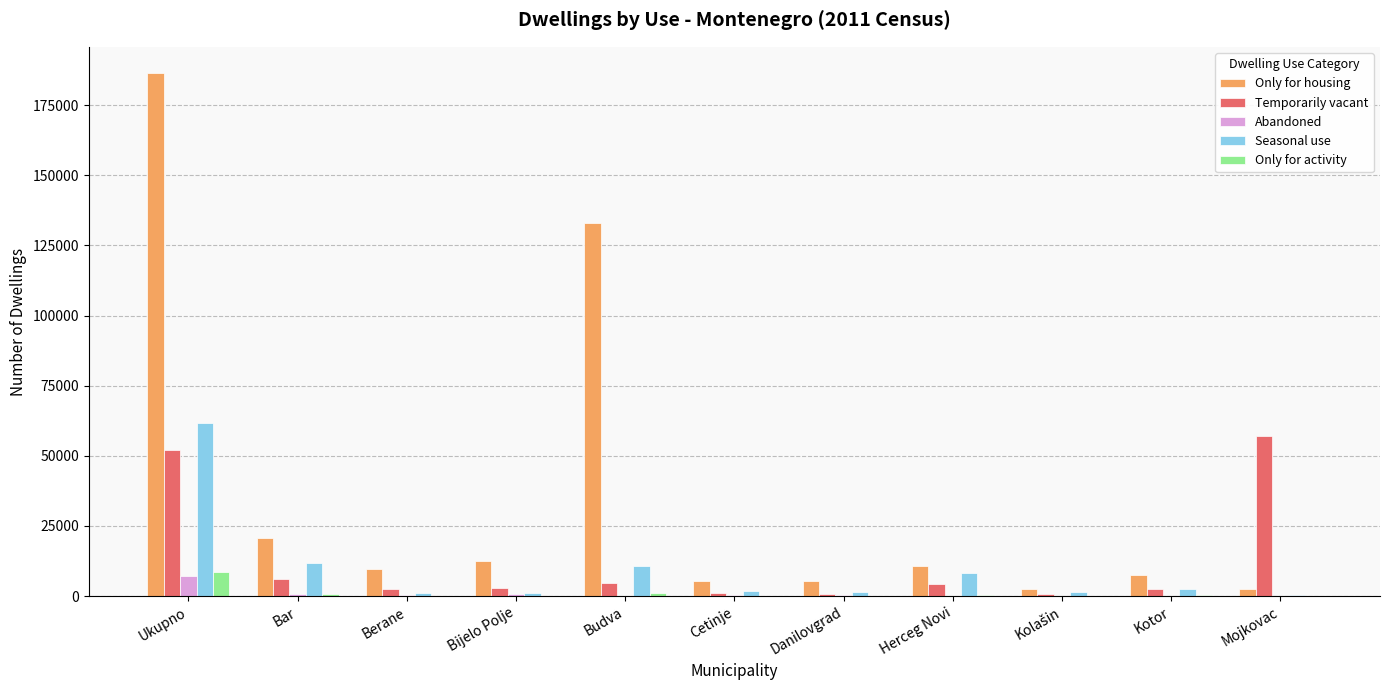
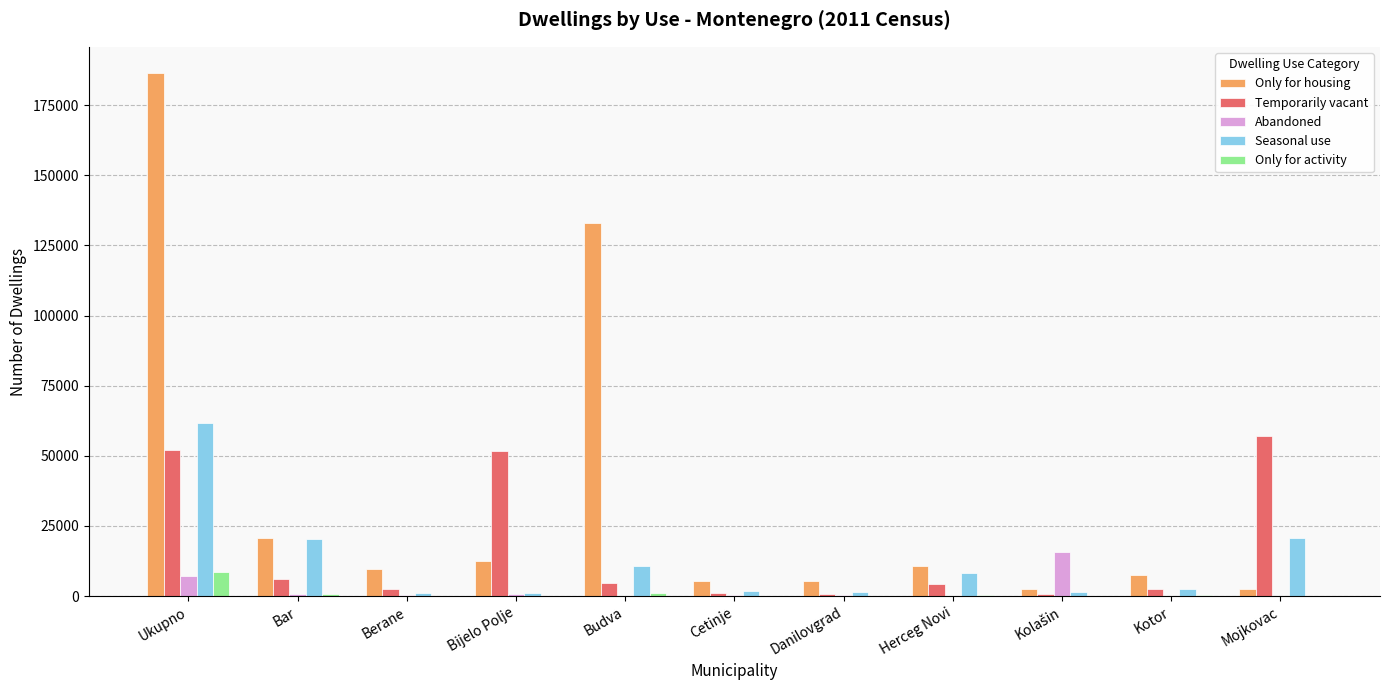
  {
    "Only for housing": {
      "Ukupno": 186000,
      "Bar": 21000,
      "Berane": 10000,
      "Bijelo Polje": 13000,
      "Budva": 133000,
      "Cetinje": 5000,
      "Danilovgrad": 5000,
      "Herceg Novi": 11000,
      "Kolašin": 3000,
      "Kotor": 7000,
      "Mojkovac": 3000
    },
    "Temporarily vacant": {
      "Ukupno": 52000,
      "Bar": 6000,
      "Berane": 2000,
-     "Bijelo Polje": 3000,
+     "Bijelo Polje": 52000,
      "Budva": 5000,
      "Cetinje": 1000,
      "Herceg Novi": 4000,
      "Kotor": 3000,
      "Mojkovac": 57000
    },
    "Abandoned": {
      "Ukupno": 7000,
-     "Kolašin": 0
+     "Kolašin": 16000
    },
    "Seasonal use": {
      "Ukupno": 62000,
-     "Bar": 12000,
+     "Bar": 20000,
      "Berane": 1000,
      "Bijelo Polje": 1000,
      "Budva": 11000,
      "Cetinje": 2000,
      "Danilovgrad": 2000,
      "Herceg Novi": 8000,
      "Kolašin": 2000,
      "Kotor": 3000,
-     "Mojkovac": 0
+     "Mojkovac": 21000
    },
    "Only for activity": {
      "Ukupno": 9000,
      "Budva": 1000
    }
  }
